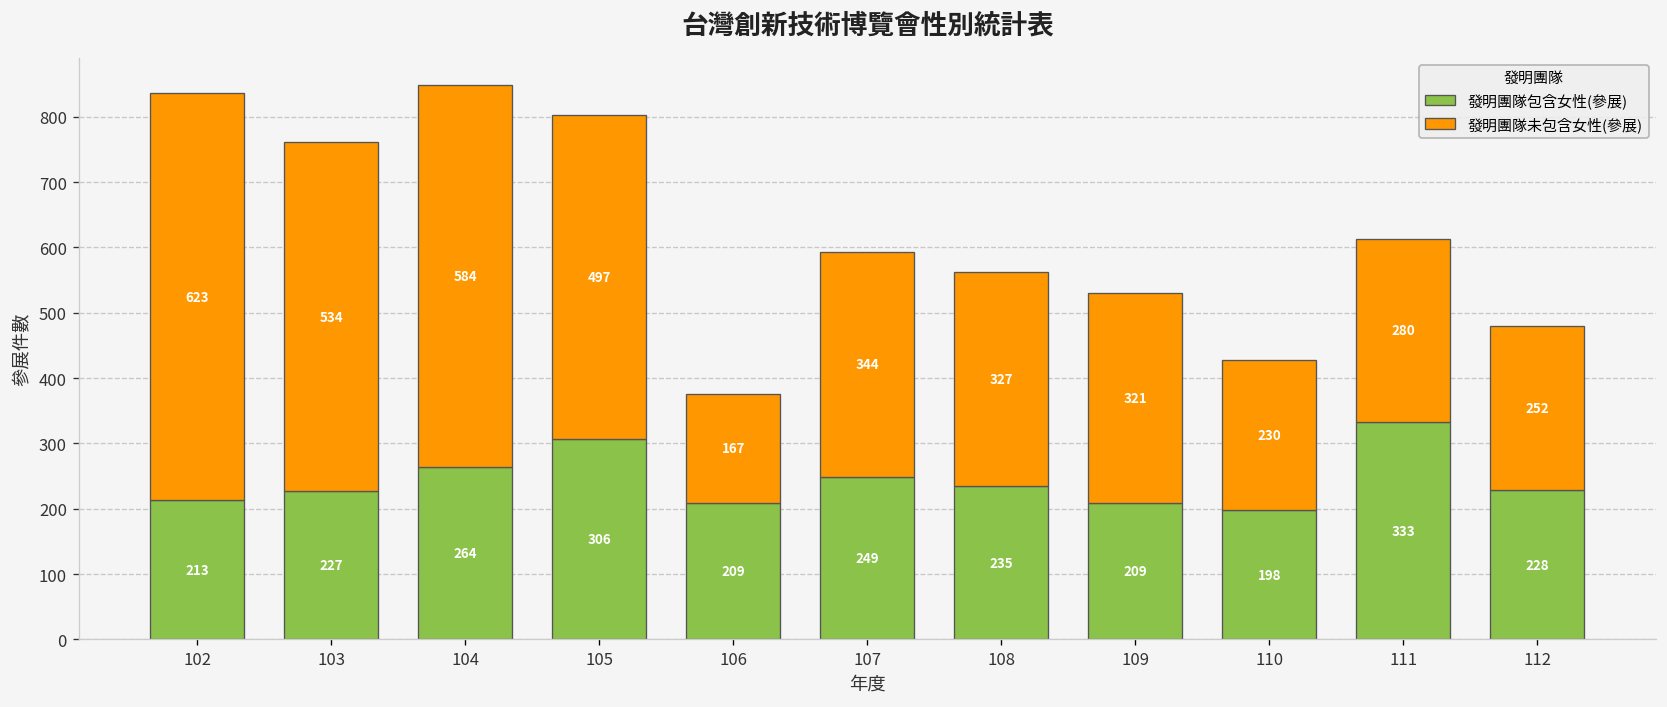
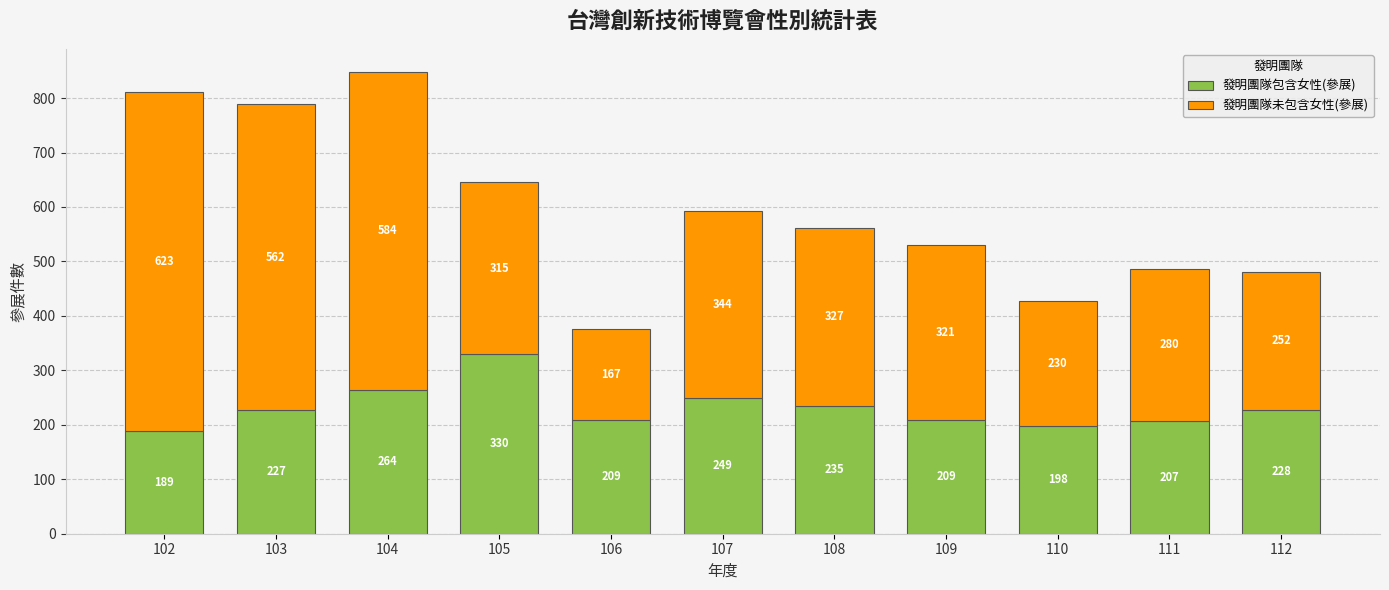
  {
    "發明團隊包含女性(參展)": {
-     "102": 213,
+     "102": 189,
      "103": 227,
      "104": 264,
-     "105": 306,
+     "105": 330,
      "106": 209,
      "107": 249,
      "108": 235,
      "109": 209,
      "110": 198,
-     "111": 333,
+     "111": 207,
      "112": 228
    },
    "發明團隊未包含女性(參展)": {
      "102": 623,
-     "103": 534,
+     "103": 562,
      "104": 584,
-     "105": 497,
+     "105": 315,
      "106": 167,
      "107": 344,
      "108": 327,
      "109": 321,
      "110": 230,
      "111": 280,
      "112": 252
    }
  }
